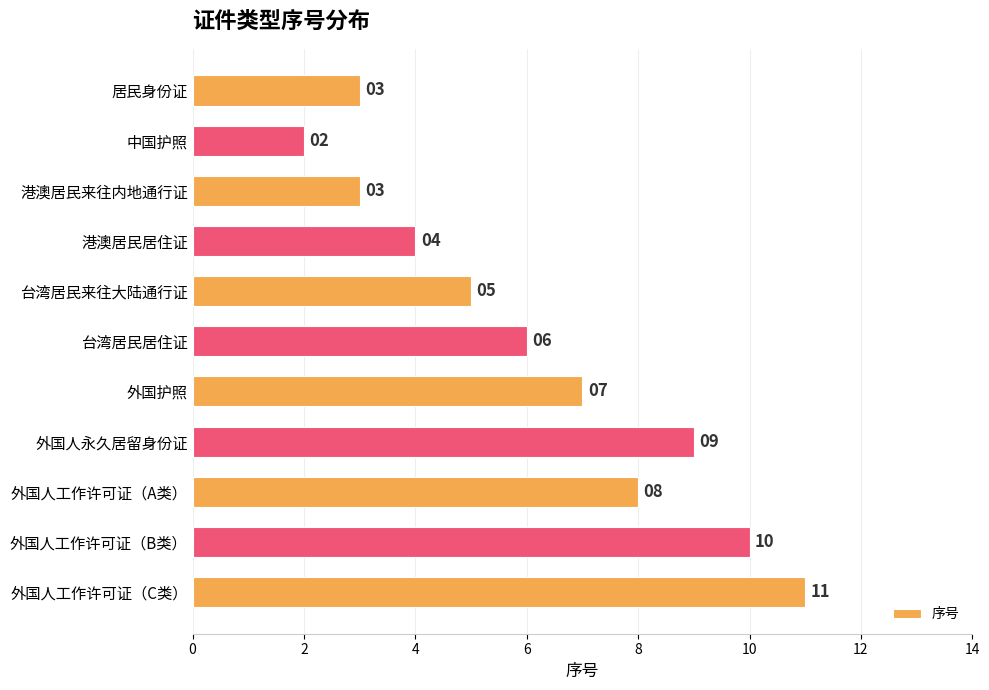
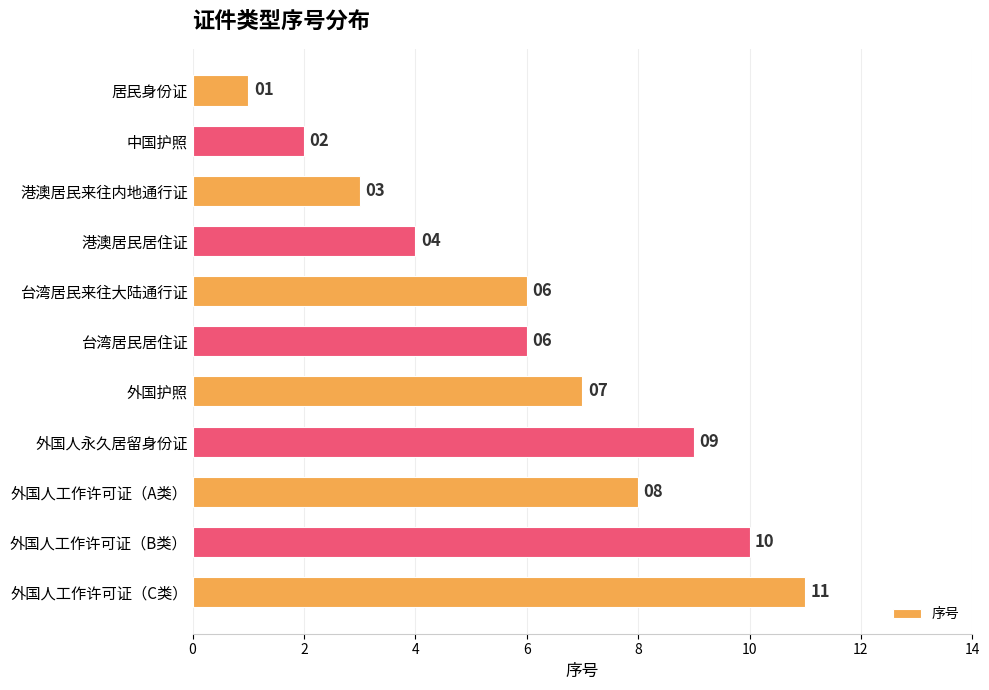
  {
-   "居民身份证": "03",
+   "居民身份证": "01",
    "中国护照": "02",
    "港澳居民来往内地通行证": "03",
    "港澳居民居住证": "04",
-   "台湾居民来往大陆通行证": "05",
+   "台湾居民来往大陆通行证": "06",
    "台湾居民居住证": "06",
    "外国护照": "07",
    "外国人永久居留身份证": "09",
    "外国人工作许可证（A类）": "08",
    "外国人工作许可证（B类）": "10",
    "外国人工作许可证（C类）": "11"
  }
